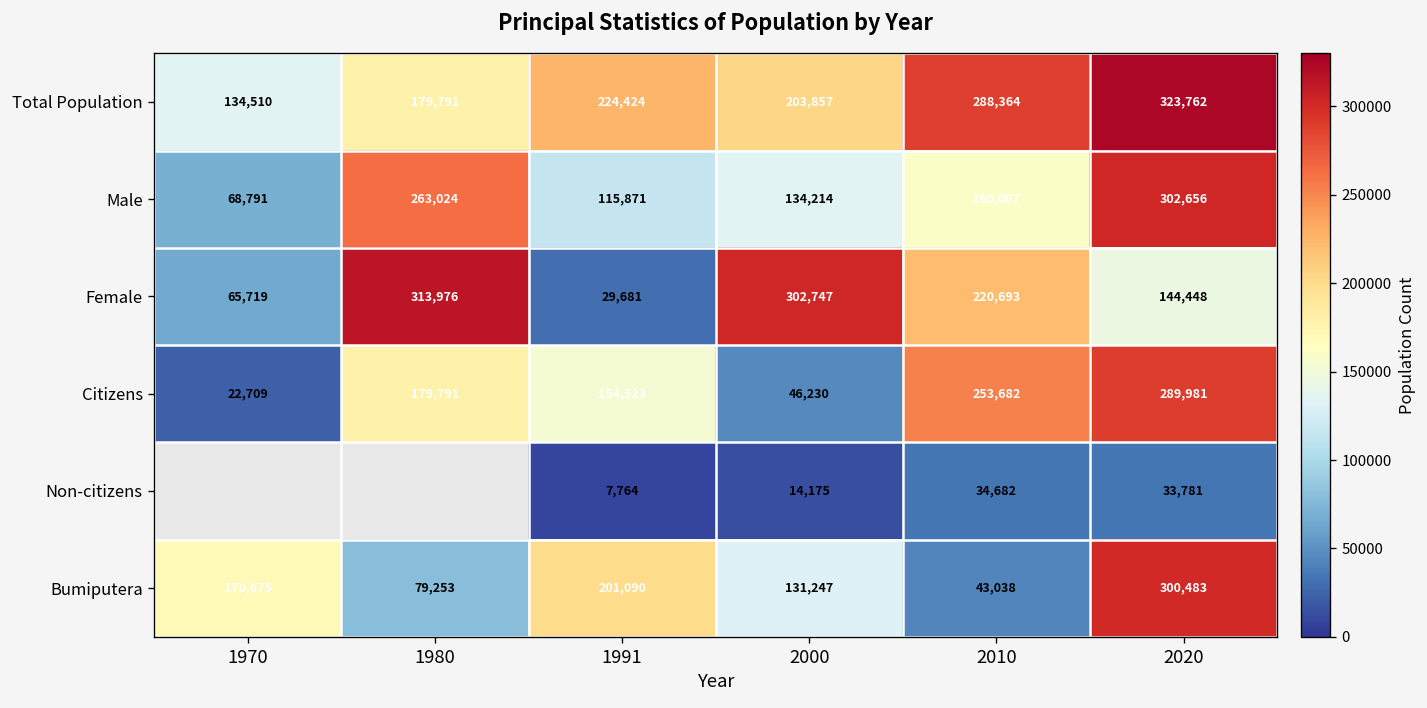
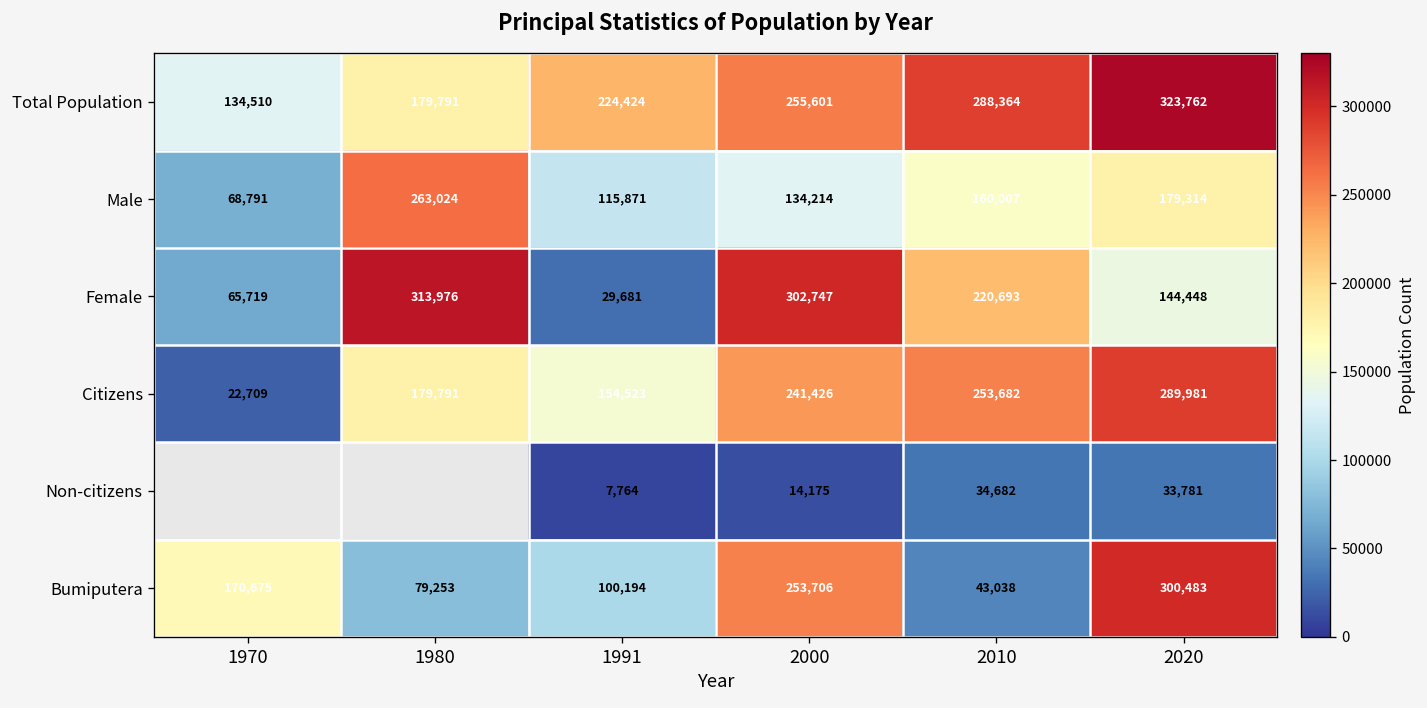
  {
    "Total Population": {
      "1970": "134,510",
      "1980": "179,791",
      "1991": "224,424",
-     "2000": "203,857",
+     "2000": "255,601",
      "2010": "288,364",
      "2020": "323,762"
    },
    "Male": {
      "1970": "68,791",
      "1980": "263,024",
      "1991": "115,871",
      "2000": "134,214",
      "2010": "160,007",
-     "2020": "302,656"
+     "2020": "179,314"
    },
    "Female": {
      "1970": "65,719",
      "1980": "313,976",
      "1991": "29,681",
      "2000": "302,747",
      "2010": "220,693",
      "2020": "144,448"
    },
    "Citizens": {
      "1970": "22,709",
      "1980": "179,791",
-     "2000": "46,230",
+     "2000": "241,426",
      "2010": "253,682",
      "2020": "289,981"
    },
    "Non-citizens": {
      "1991": "7,764",
      "2000": "14,175",
      "2010": "34,682",
      "2020": "33,781"
    },
    "Bumiputera": {
      "1970": "170,675",
      "1980": "79,253",
-     "1991": "201,090",
-     "2000": "131,247",
+     "1991": "100,194",
+     "2000": "253,706",
      "2010": "43,038",
      "2020": "300,483"
    }
  }
